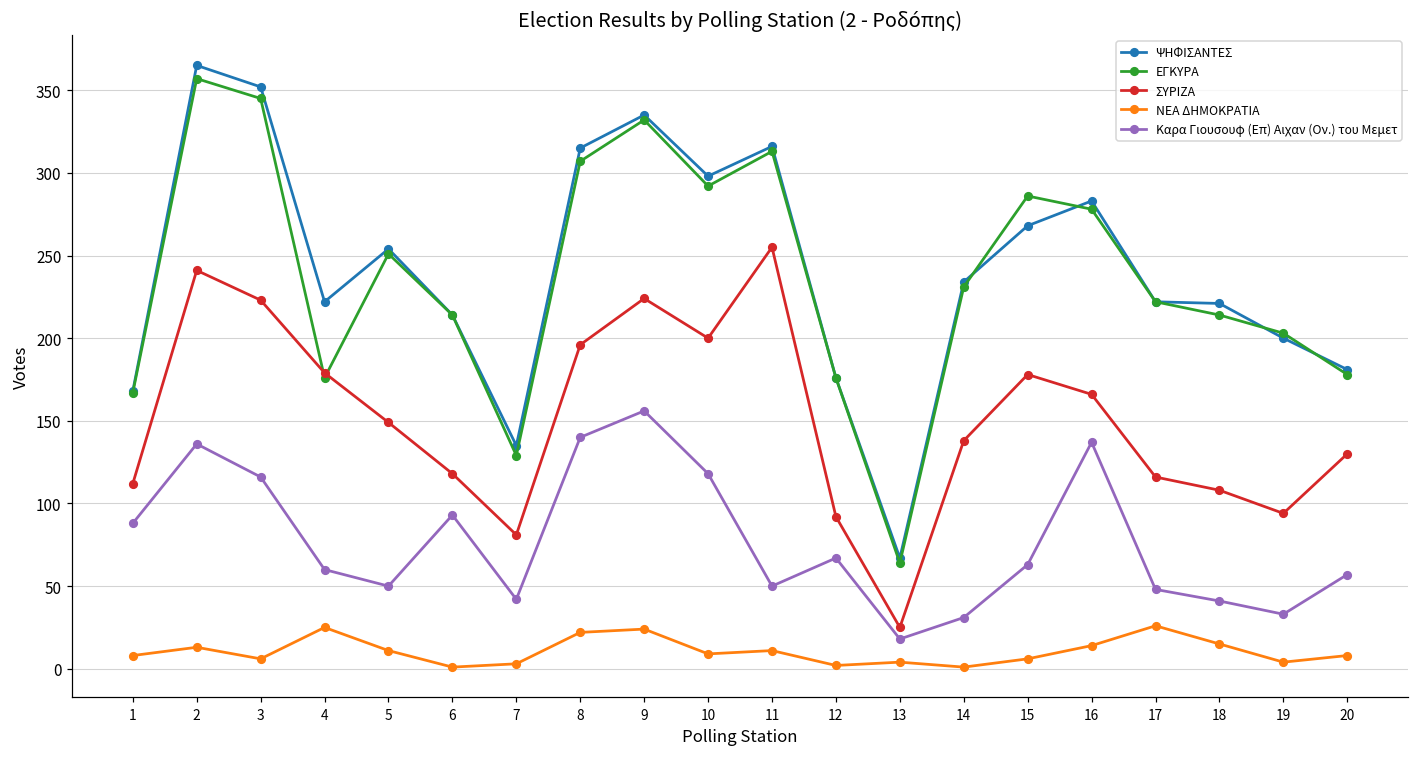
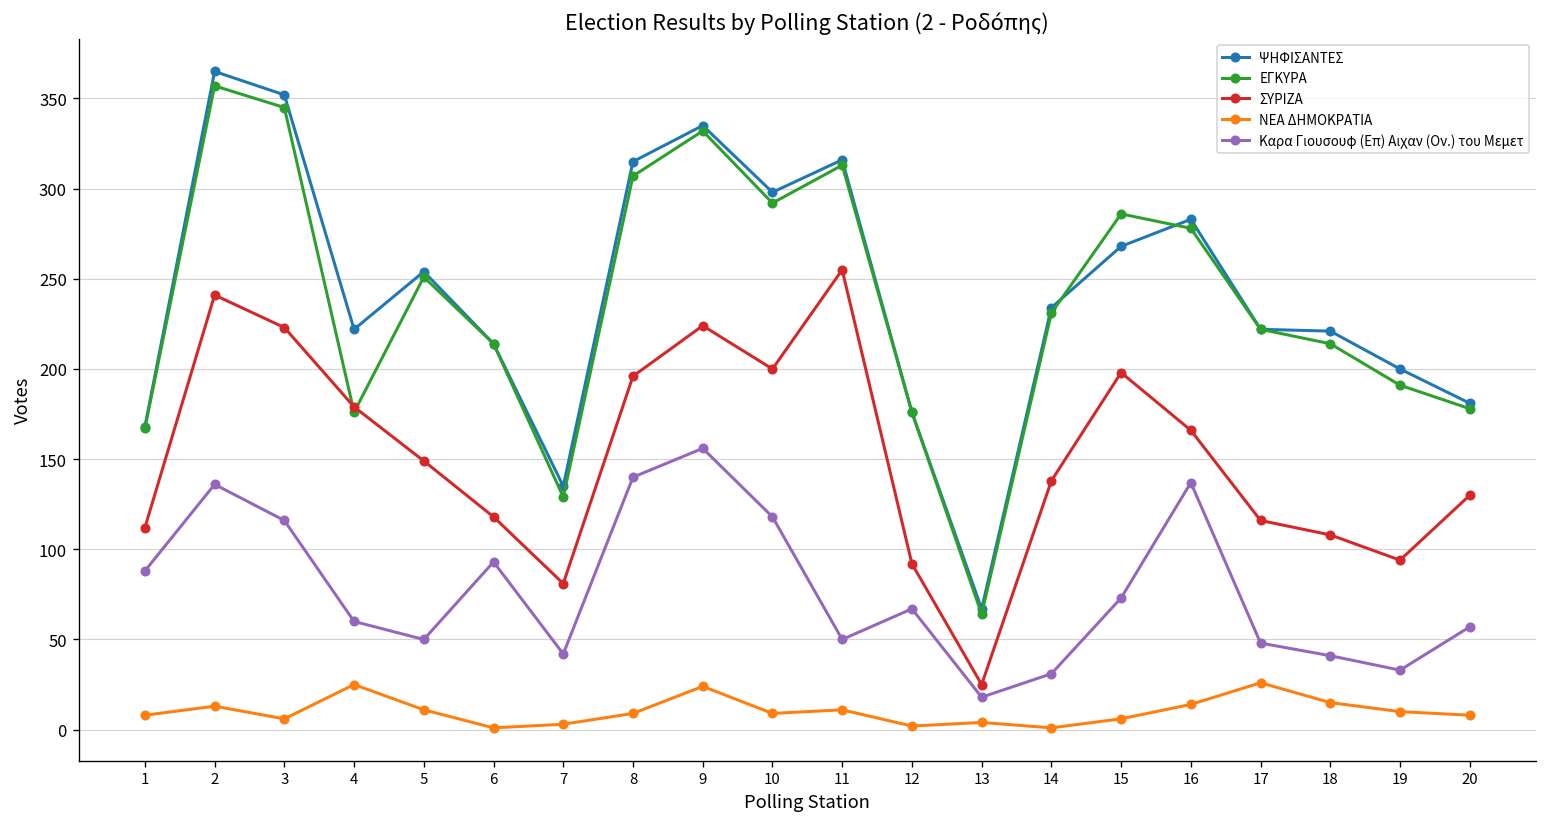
  {
    "ΨΗΦΙΣΑΝΤΕΣ": {
      "2": 365,
      "3": 352,
      "4": 222,
      "5": 254,
      "7": 135,
      "8": 315,
      "9": 335,
      "10": 298,
      "11": 316,
      "13": 67,
      "14": 234,
      "15": 268,
      "16": 283,
      "18": 221,
      "19": 200,
      "20": 181
    },
    "ΕΓΚΥΡΑ": {
      "2": 357,
      "3": 345,
      "4": 176,
      "5": 251,
      "7": 129,
      "8": 307,
      "9": 332,
      "10": 292,
      "11": 313,
      "13": 64,
      "14": 231,
      "15": 286,
      "16": 278,
      "18": 214,
-     "19": 203,
+     "19": 191,
      "20": 178
    },
    "ΣΥΡΙΖΑ": {
      "1": 112,
      "2": 241,
      "3": 223,
      "4": 179,
      "5": 149,
      "6": 118,
      "7": 81,
      "8": 196,
      "9": 224,
      "10": 200,
      "11": 255,
      "12": 92,
      "13": 25,
      "14": 138,
-     "15": 178,
+     "15": 198,
      "16": 166,
      "17": 116,
      "18": 108,
      "19": 94,
      "20": 130
    },
    "ΝΕΑ ΔΗΜΟΚΡΑΤΙΑ": {
      "1": 8,
      "2": 13,
      "3": 6,
      "4": 25,
      "5": 11,
      "6": 1,
      "7": 3,
-     "8": 22,
+     "8": 9,
      "9": 24,
      "10": 9,
      "11": 11,
      "12": 2,
      "13": 4,
      "14": 1,
      "15": 6,
      "16": 14,
      "17": 26,
      "18": 15,
-     "19": 4,
+     "19": 10,
      "20": 8
    },
    "Καρα Γιουσουφ (Επ) Αιχαν (Ον.) του Μεμετ": {
      "1": 88,
      "2": 136,
      "3": 116,
      "4": 60,
      "5": 50,
      "6": 93,
      "7": 42,
      "8": 140,
      "9": 156,
      "10": 118,
      "11": 50,
      "12": 67,
      "13": 18,
      "14": 31,
-     "15": 63,
+     "15": 73,
      "16": 137,
      "17": 48,
      "18": 41,
      "19": 33,
      "20": 57
    }
  }
